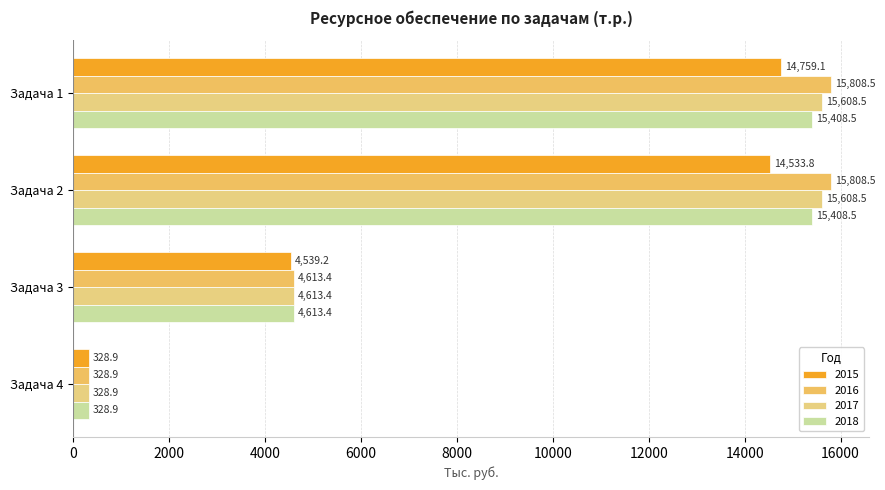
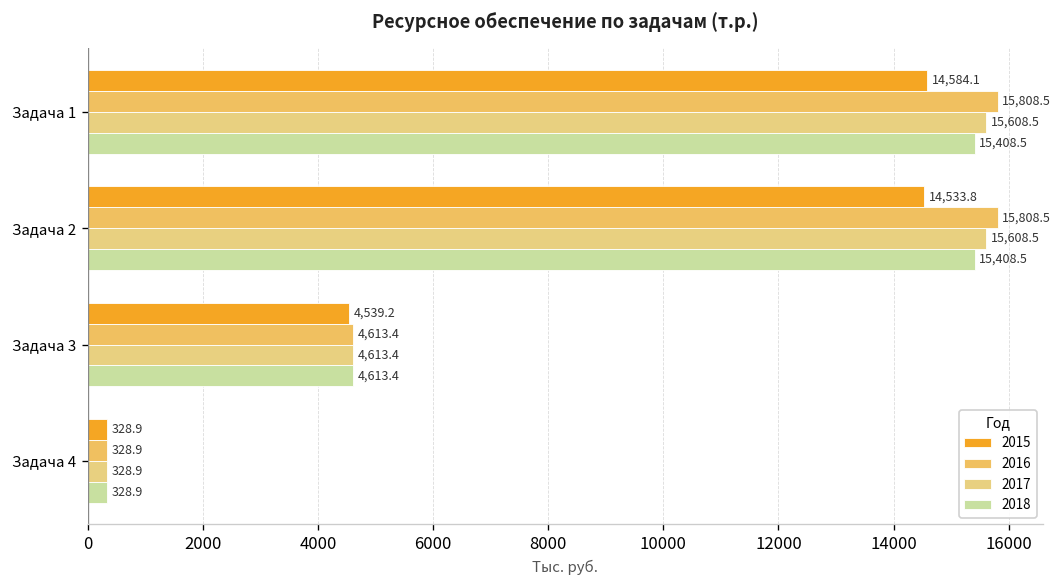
  {
    "2015": {
-     "Задача 1": "14,759.1",
+     "Задача 1": "14,584.1",
      "Задача 2": "14,533.8",
      "Задача 3": "4,539.2",
      "Задача 4": "328.9"
    }
  }
